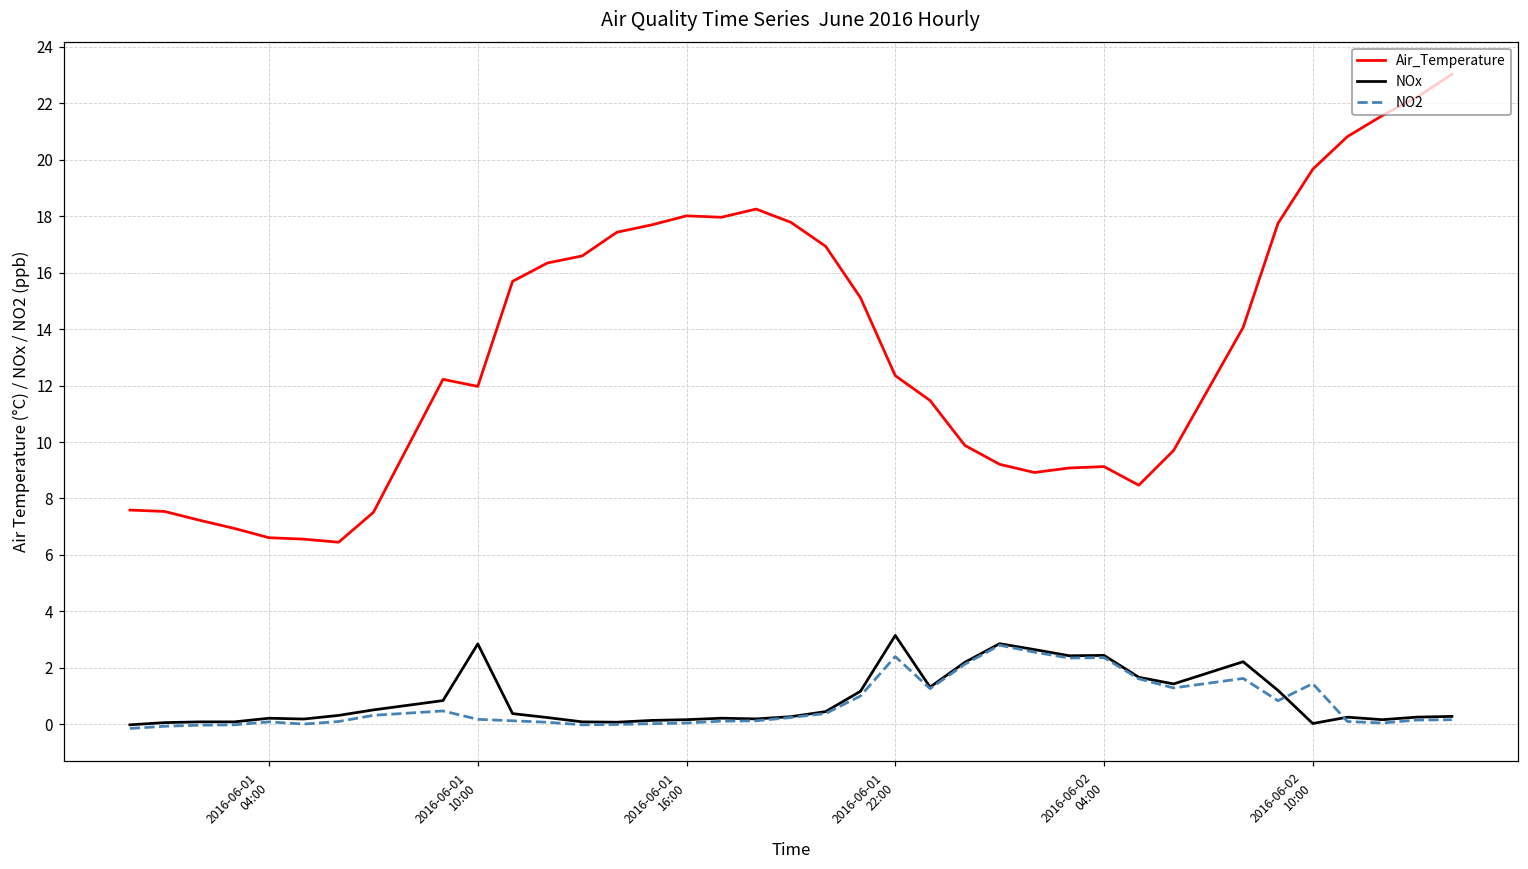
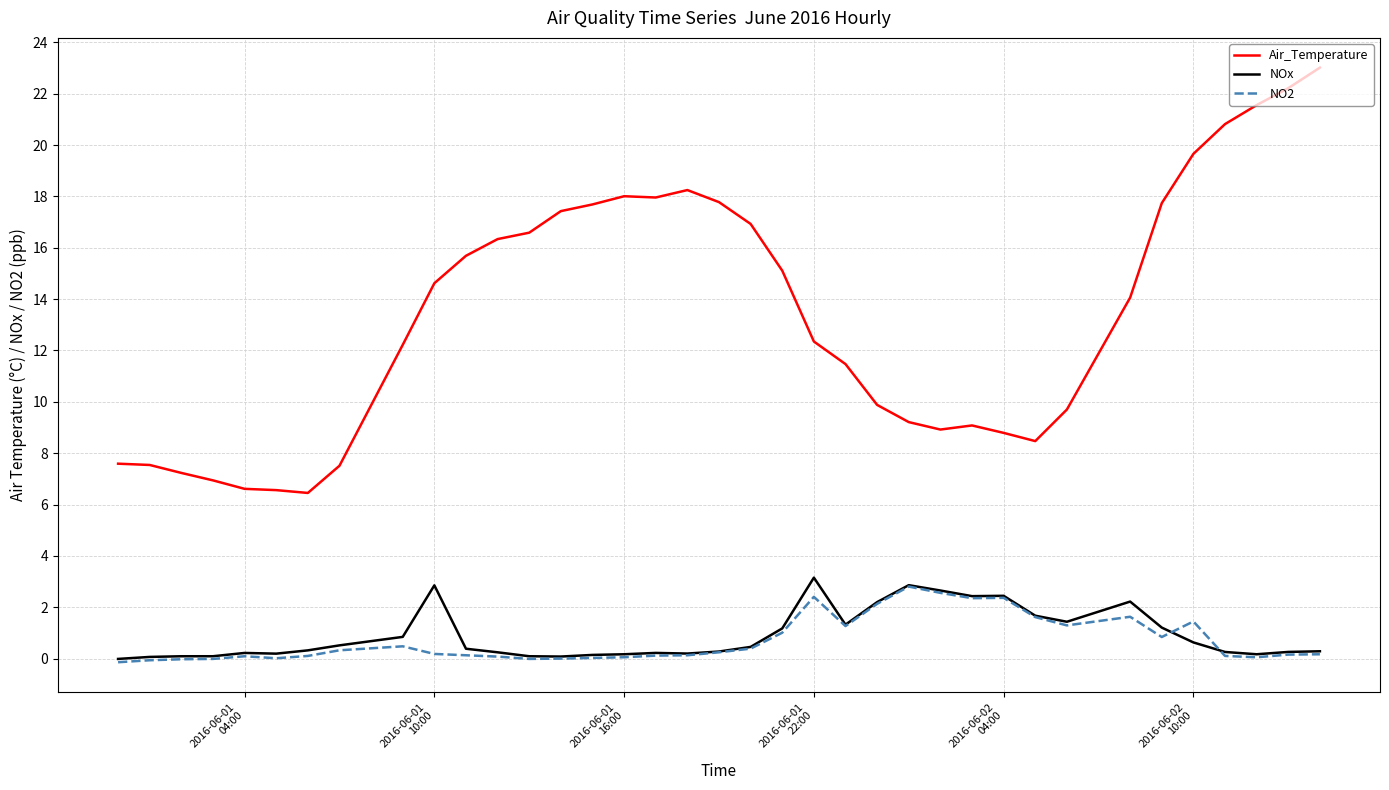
  {
    "Air_Temperature": {
      "2016-06-01 04:00": 6.6,
-     "2016-06-01 10:00": 12.0,
+     "2016-06-01 10:00": 14.6,
      "2016-06-01 16:00": 18.0,
      "2016-06-01 22:00": 12.4,
-     "2016-06-02 04:00": 9.1,
+     "2016-06-02 04:00": 8.8,
      "2016-06-02 10:00": 19.7
    },
    "NOx": {
      "2016-06-01 04:00": 0.2,
      "2016-06-01 10:00": 2.9,
      "2016-06-01 16:00": 0.2,
      "2016-06-01 22:00": 3.2,
-     "2016-06-02 10:00": 0.0
+     "2016-06-02 10:00": 0.6
    },
    "NO2": {
      "2016-06-01 04:00": 0.1,
      "2016-06-01 10:00": 0.2,
      "2016-06-01 16:00": 0.0,
      "2016-06-01 22:00": 2.4,
      "2016-06-02 10:00": 1.4
    }
  }
